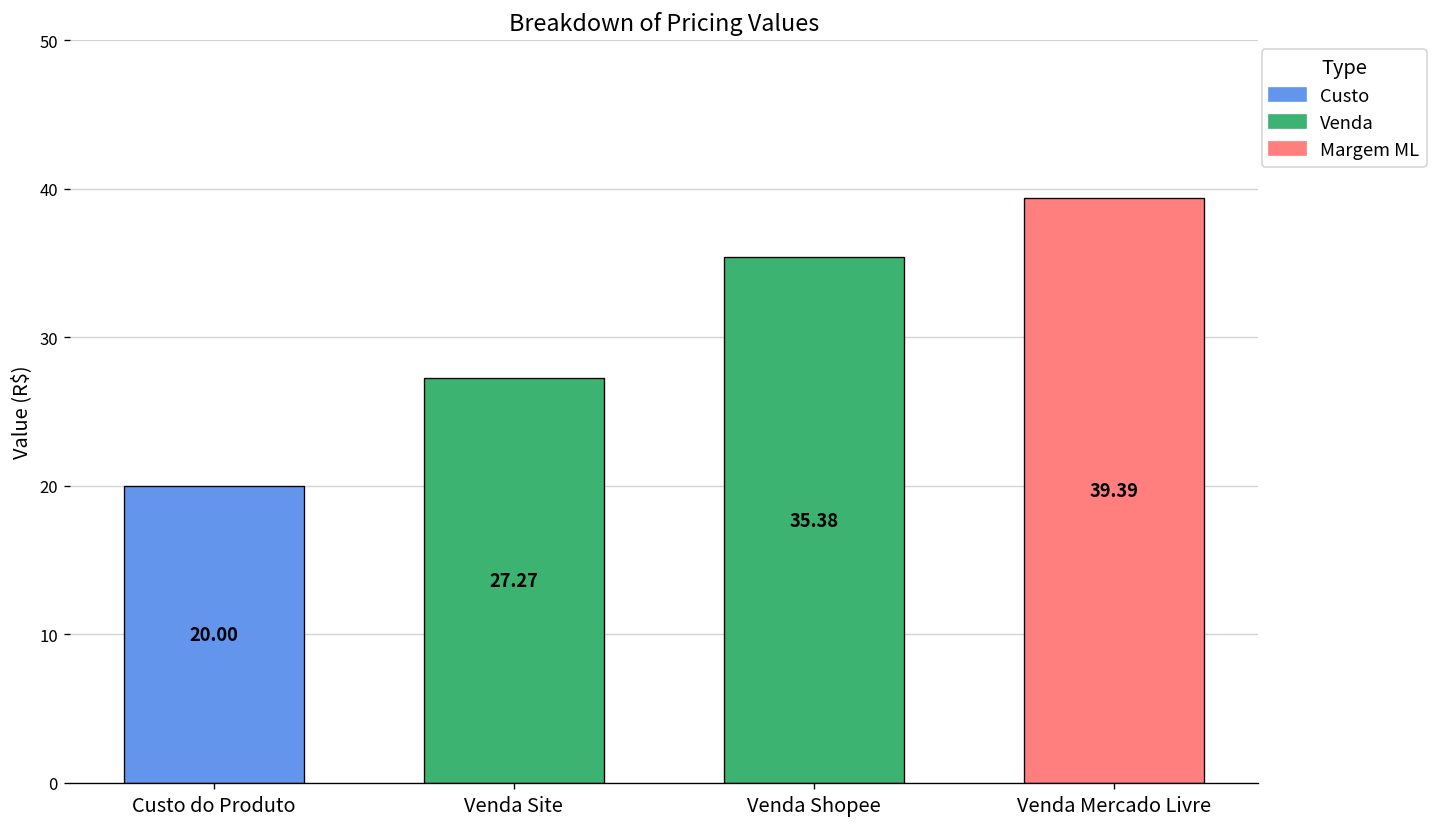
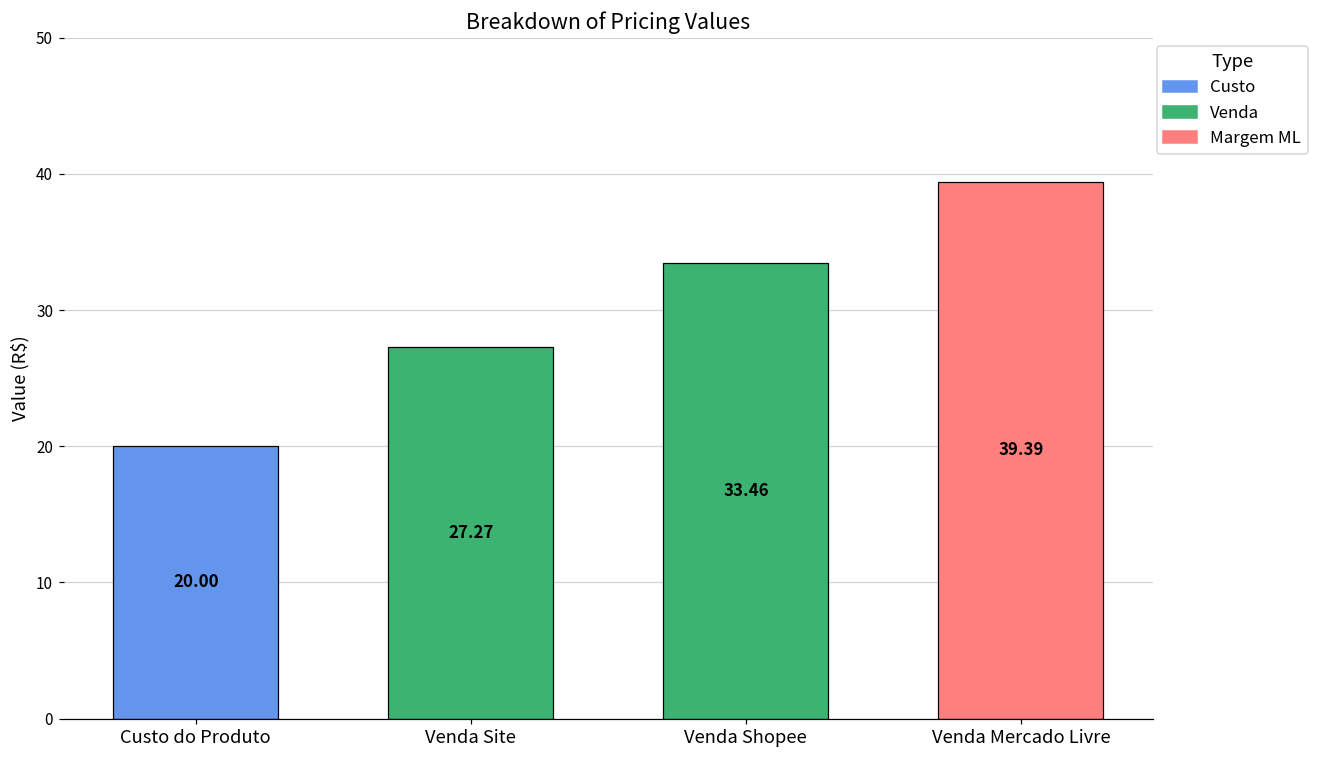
  {
    "Custo do Produto": 20.00,
    "Venda Site": 27.27,
-   "Venda Shopee": 35.38,
+   "Venda Shopee": 33.46,
    "Venda Mercado Livre": 39.39
  }
